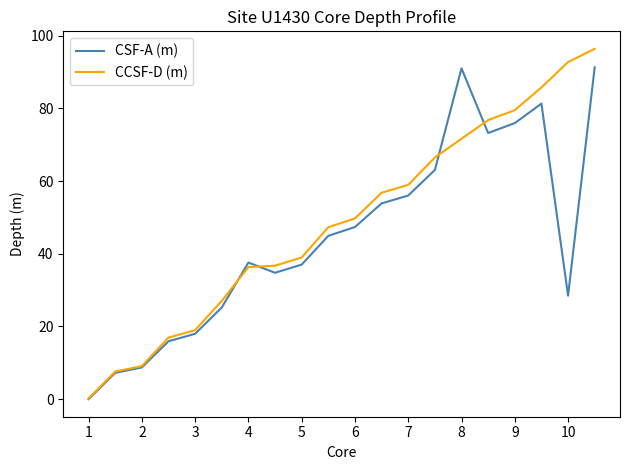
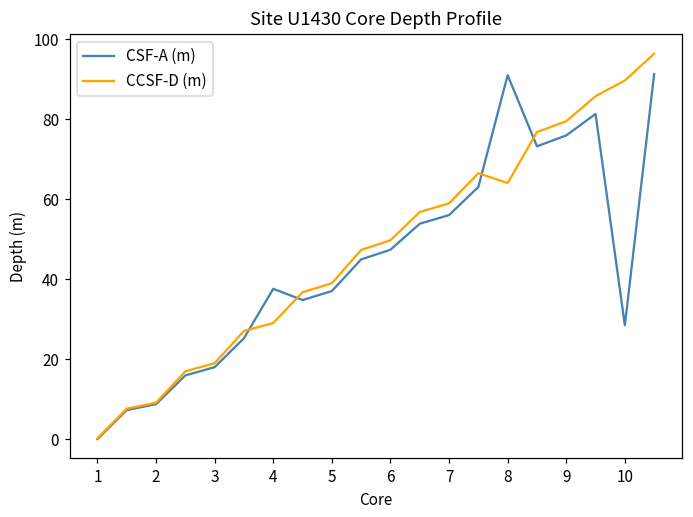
  {
    "CSF-A (m)": {
      "4": 38,
      "6": 47,
      "8": 91,
      "10": 28
    },
    "CCSF-D (m)": {
-     "4": 36,
+     "4": 29,
      "6": 50,
-     "8": 72,
-     "10": 93
+     "8": 64,
+     "10": 90
    }
  }
